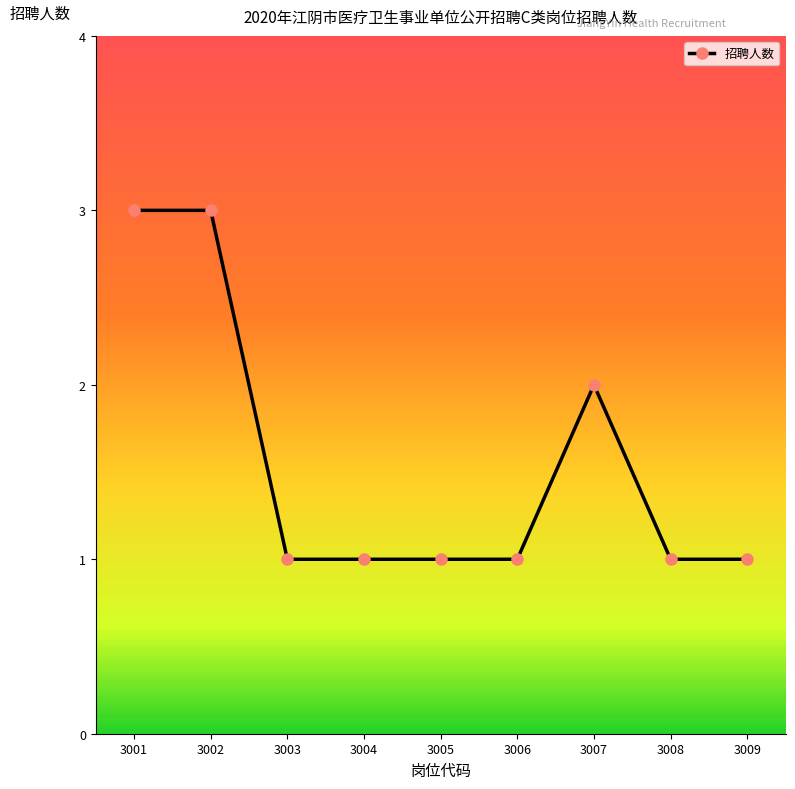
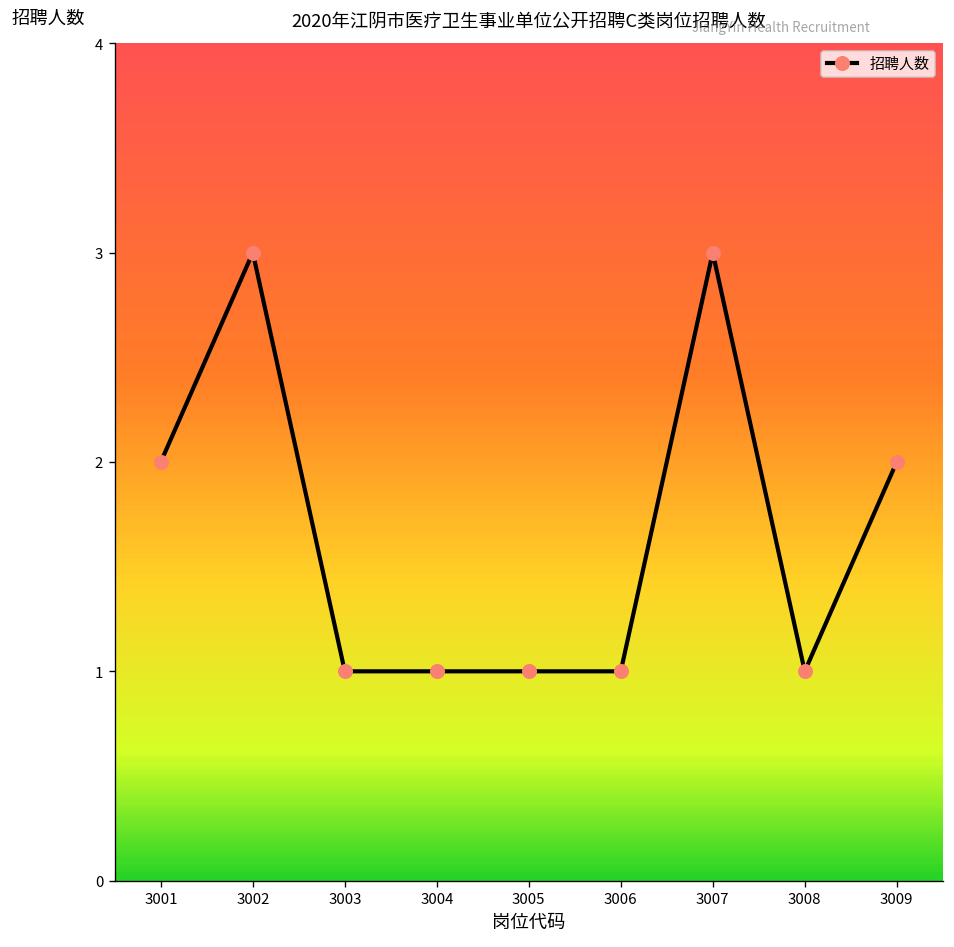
  {
-   "3001": 3,
+   "3001": 2,
    "3002": 3,
    "3003": 1,
    "3004": 1,
    "3005": 1,
    "3006": 1,
-   "3007": 2,
+   "3007": 3,
    "3008": 1,
-   "3009": 1
+   "3009": 2
  }
